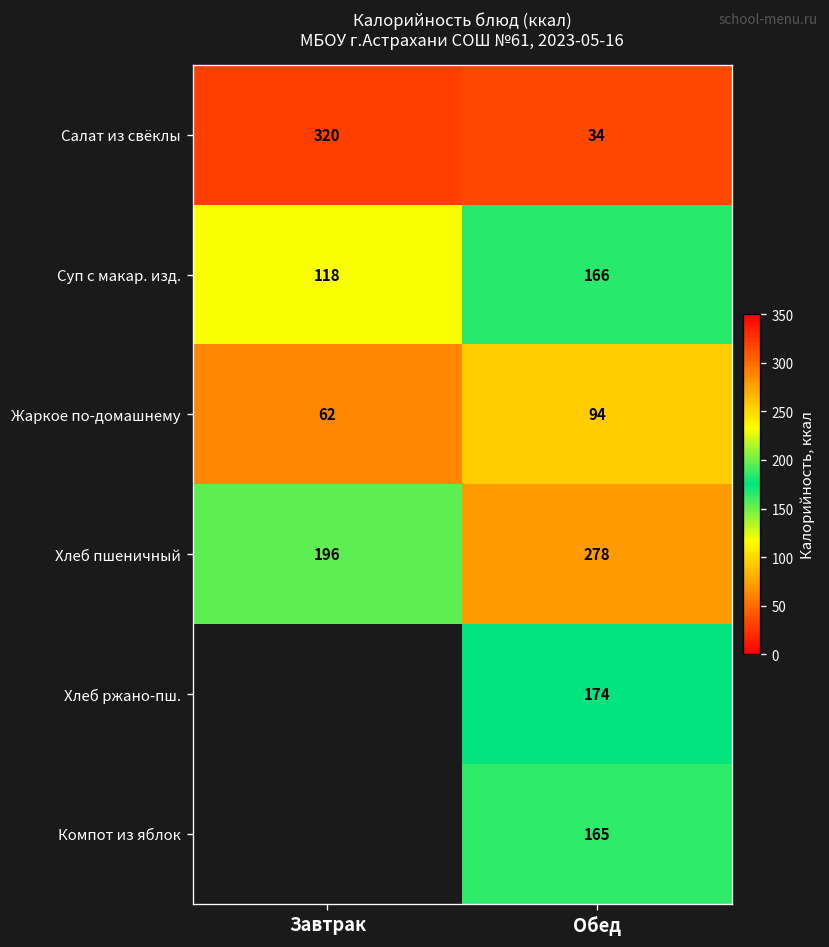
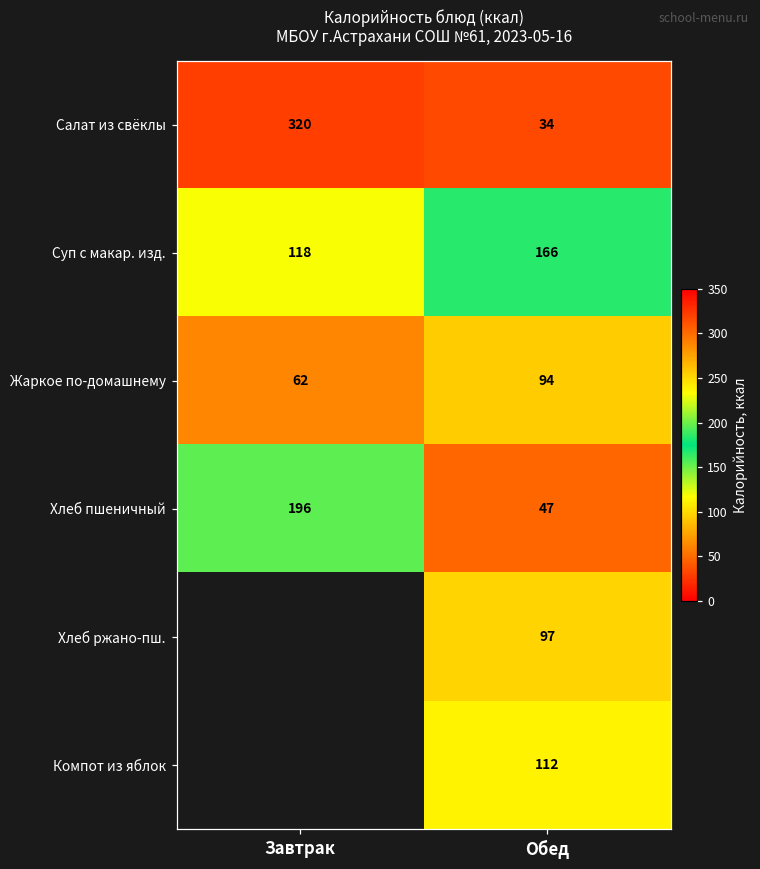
  {
    "Салат из свёклы": {
      "Завтрак": 320,
      "Обед": 34
    },
    "Суп с макар. изд.": {
      "Завтрак": 118,
      "Обед": 166
    },
    "Жаркое по-домашнему": {
      "Завтрак": 62,
      "Обед": 94
    },
    "Хлеб пшеничный": {
      "Завтрак": 196,
-     "Обед": 278
+     "Обед": 47
    },
    "Хлеб ржано-пш.": {
-     "Обед": 174
+     "Обед": 97
    },
    "Компот из яблок": {
-     "Обед": 165
+     "Обед": 112
    }
  }
